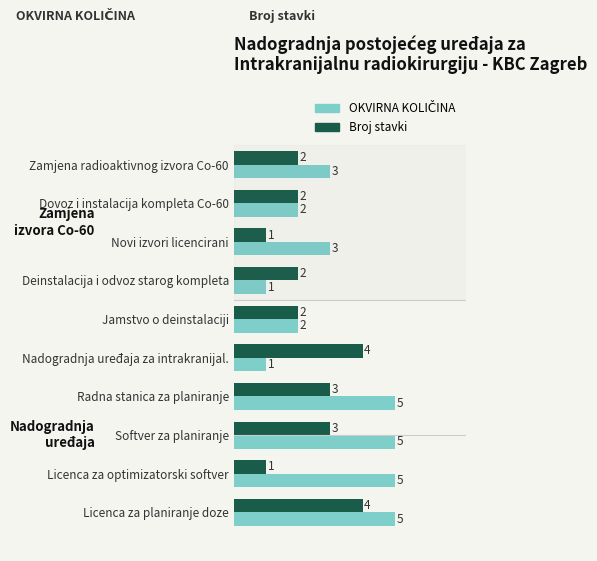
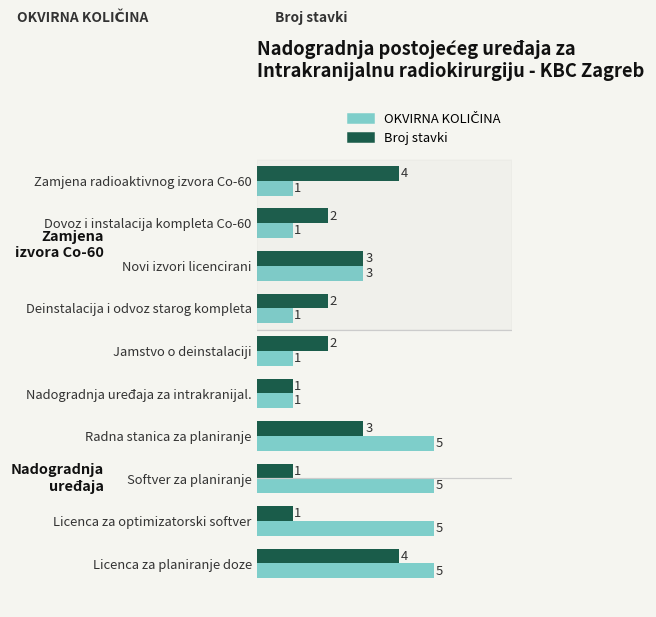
  {
    "OKVIRNA KOLIČINA": {
-     "Zamjena radioaktivnog izvora Co-60": 3,
-     "Dovoz i instalacija kompleta Co-60": 2,
+     "Zamjena radioaktivnog izvora Co-60": 1,
+     "Dovoz i instalacija kompleta Co-60": 1,
      "Novi izvori licencirani": 3,
      "Deinstalacija i odvoz starog kompleta": 1,
-     "Jamstvo o deinstalaciji": 2,
+     "Jamstvo o deinstalaciji": 1,
      "Nadogradnja uređaja za intrakranijal.": 1,
      "Radna stanica za planiranje": 5,
      "Softver za planiranje": 5,
      "Licenca za optimizatorski softver": 5,
      "Licenca za planiranje doze": 5
    },
    "Broj stavki": {
-     "Zamjena radioaktivnog izvora Co-60": 2,
+     "Zamjena radioaktivnog izvora Co-60": 4,
      "Dovoz i instalacija kompleta Co-60": 2,
-     "Novi izvori licencirani": 1,
+     "Novi izvori licencirani": 3,
      "Deinstalacija i odvoz starog kompleta": 2,
      "Jamstvo o deinstalaciji": 2,
-     "Nadogradnja uređaja za intrakranijal.": 4,
+     "Nadogradnja uređaja za intrakranijal.": 1,
      "Radna stanica za planiranje": 3,
-     "Softver za planiranje": 3,
+     "Softver za planiranje": 1,
      "Licenca za optimizatorski softver": 1,
      "Licenca za planiranje doze": 4
    }
  }
